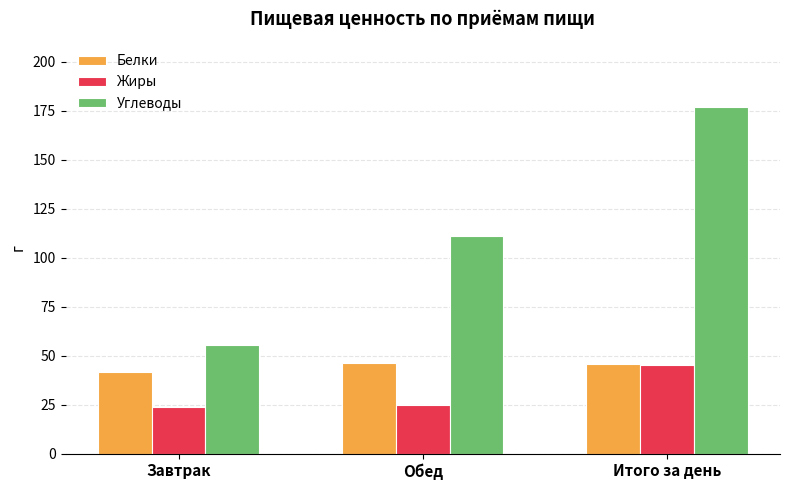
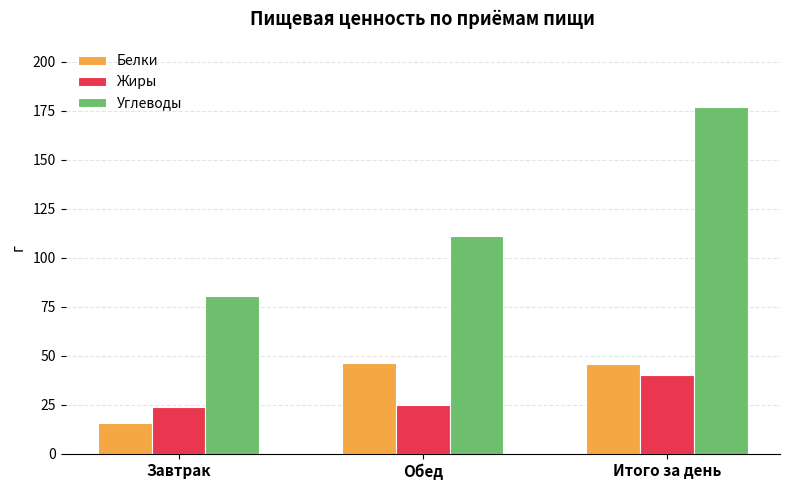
  {
    "Белки": {
-     "Завтрак": 42,
+     "Завтрак": 16,
      "Обед": 47,
      "Итого за день": 46
    },
    "Жиры": {
      "Завтрак": 24,
      "Обед": 25,
-     "Итого за день": 45
+     "Итого за день": 40
    },
    "Углеводы": {
-     "Завтрак": 56,
+     "Завтрак": 80,
      "Обед": 111,
      "Итого за день": 177
    }
  }
